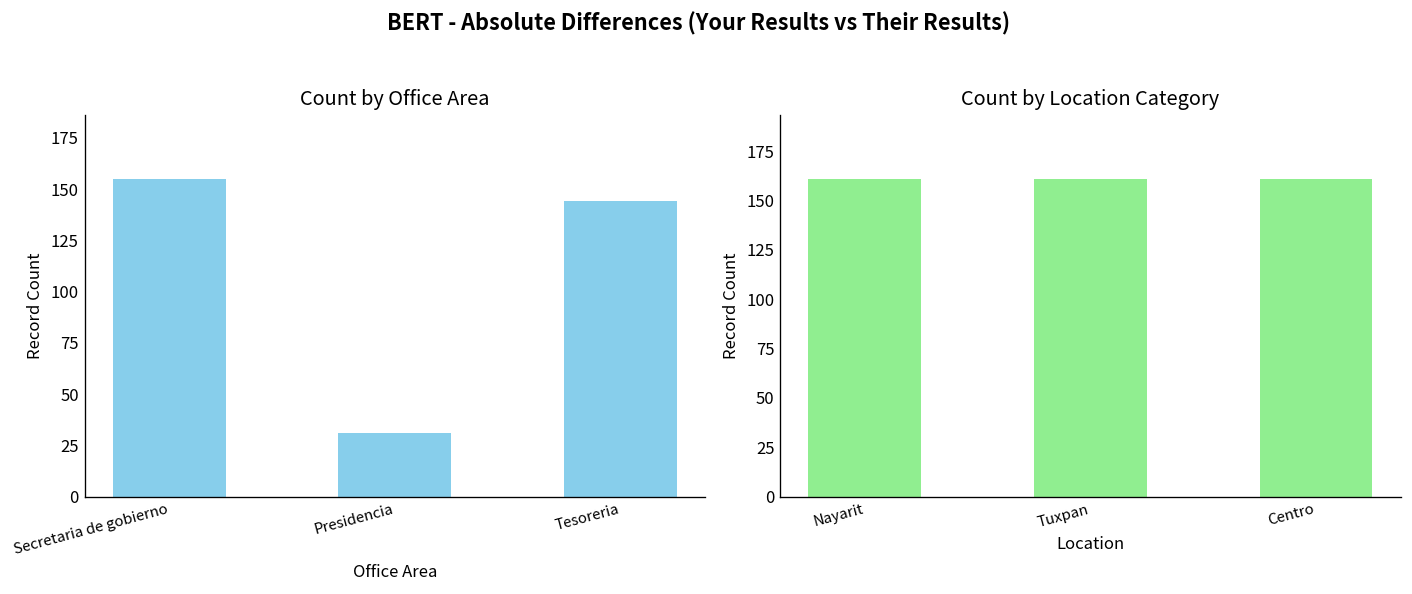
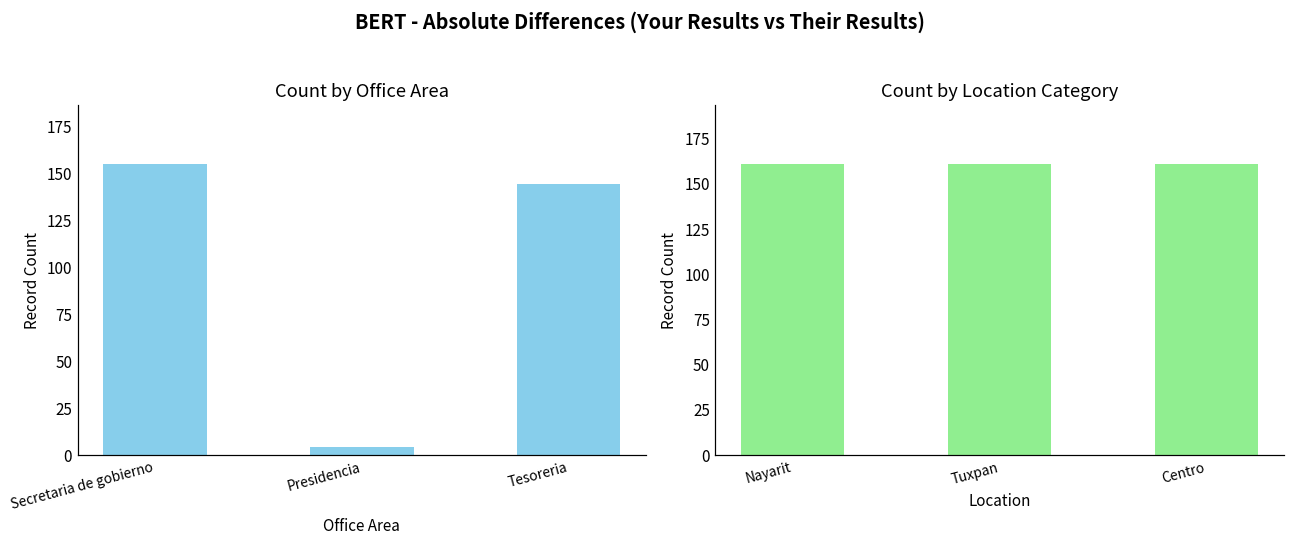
  {
    "Count by Office Area": {
      "Secretaria de gobierno": 155,
-     "Presidencia": 31,
+     "Presidencia": 4,
      "Tesoreria": 144
    },
    "Count by Location Category": {
      "Nayarit": 161,
      "Tuxpan": 161,
      "Centro": 161
    }
  }
